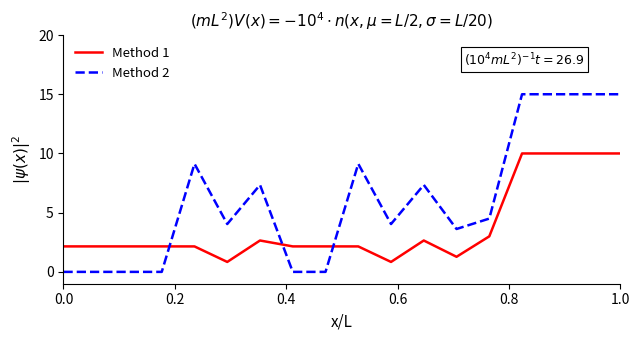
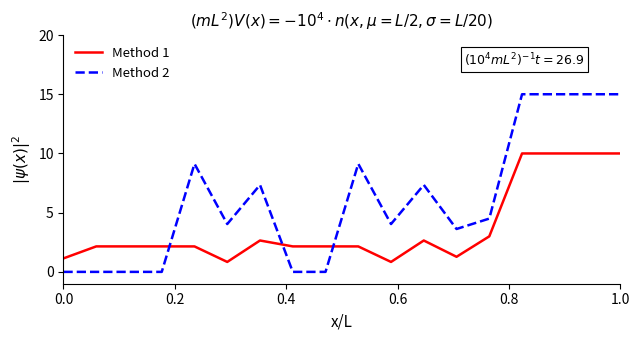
  {
    "Method 1": {
-     "0.0": 2.2,
+     "0.0": 1.1,
      "1.0": 10.0
    },
    "Method 2": {
      "0.0": 0.0,
      "1.0": 15.0
    }
  }
